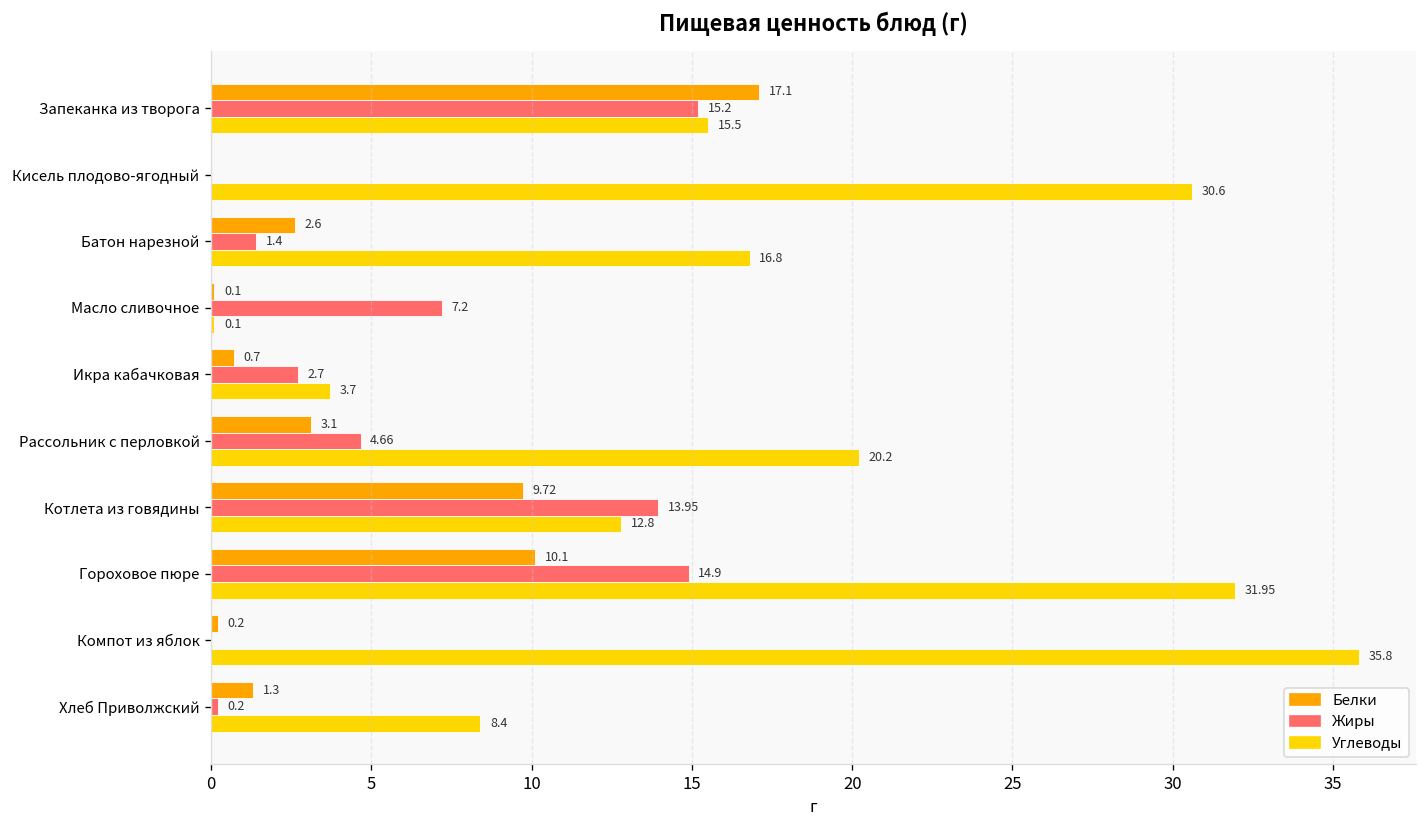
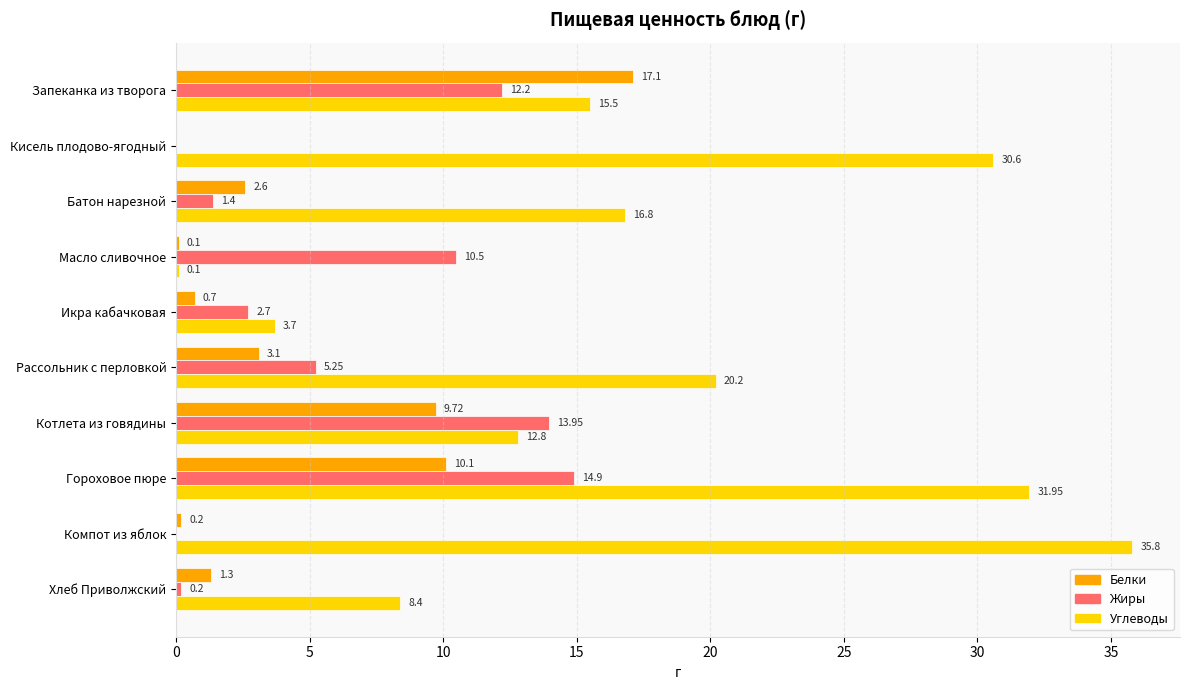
  {
    "Жиры": {
-     "Запеканка из творога": 15.2,
+     "Запеканка из творога": 12.2,
      "Батон нарезной": 1.4,
-     "Масло сливочное": 7.2,
+     "Масло сливочное": 10.5,
      "Икра кабачковая": 2.7,
-     "Рассольник с перловкой": 4.66,
+     "Рассольник с перловкой": 5.25,
      "Котлета из говядины": 13.95,
      "Гороховое пюре": 14.9,
      "Хлеб Приволжский": 0.2
    }
  }
